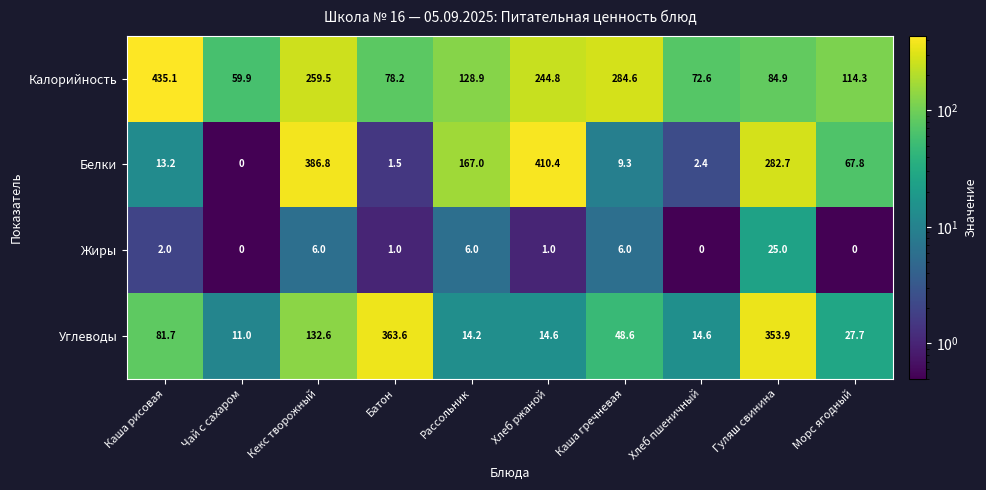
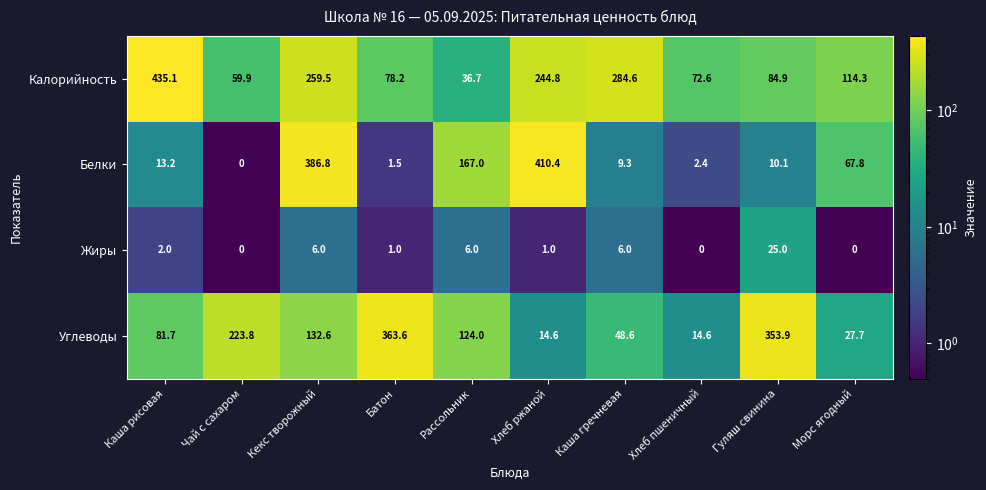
  {
    "Калорийность": {
      "Каша рисовая": 435.1,
      "Чай с сахаром": 59.9,
      "Кекс творожный": 259.5,
      "Батон": 78.2,
-     "Рассольник": 128.9,
+     "Рассольник": 36.7,
      "Хлеб ржаной": 244.8,
      "Каша гречневая": 284.6,
      "Хлеб пшеничный": 72.6,
      "Гуляш свинина": 84.9,
      "Морс ягодный": 114.3
    },
    "Белки": {
      "Каша рисовая": 13.2,
      "Чай с сахаром": 0,
      "Кекс творожный": 386.8,
      "Батон": 1.5,
      "Рассольник": 167.0,
      "Хлеб ржаной": 410.4,
      "Каша гречневая": 9.3,
      "Хлеб пшеничный": 2.4,
-     "Гуляш свинина": 282.7,
+     "Гуляш свинина": 10.1,
      "Морс ягодный": 67.8
    },
    "Жиры": {
      "Каша рисовая": 2.0,
      "Чай с сахаром": 0,
      "Кекс творожный": 6.0,
      "Батон": 1.0,
      "Рассольник": 6.0,
      "Хлеб ржаной": 1.0,
      "Каша гречневая": 6.0,
      "Хлеб пшеничный": 0,
      "Гуляш свинина": 25.0,
      "Морс ягодный": 0
    },
    "Углеводы": {
      "Каша рисовая": 81.7,
-     "Чай с сахаром": 11.0,
+     "Чай с сахаром": 223.8,
      "Кекс творожный": 132.6,
      "Батон": 363.6,
-     "Рассольник": 14.2,
+     "Рассольник": 124.0,
      "Хлеб ржаной": 14.6,
      "Каша гречневая": 48.6,
      "Хлеб пшеничный": 14.6,
      "Гуляш свинина": 353.9,
      "Морс ягодный": 27.7
    }
  }
